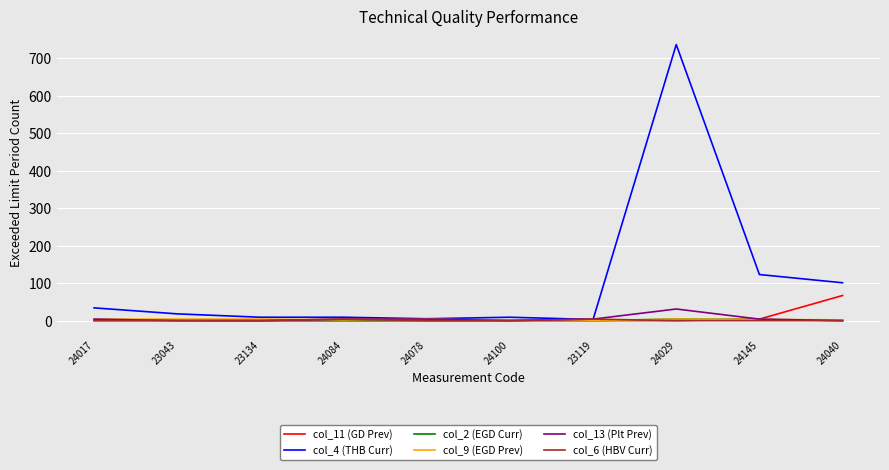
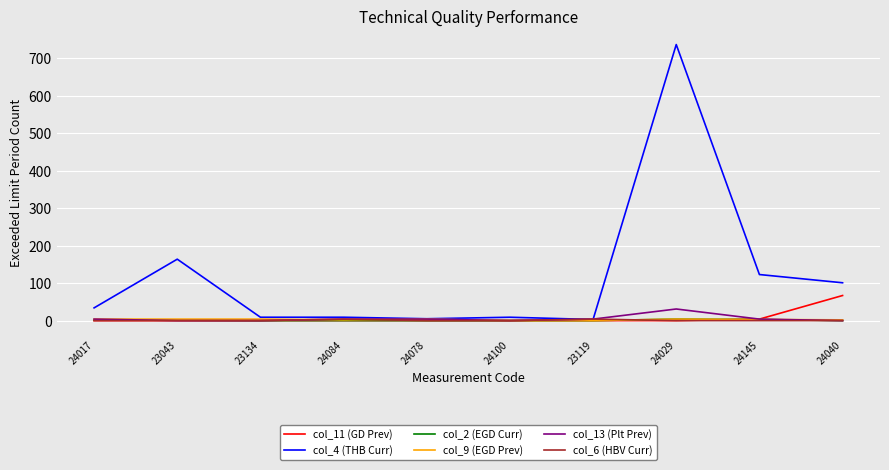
  {
    "col_11 (GD Prev)": {
      "24040": 70
    },
    "col_4 (THB Curr)": {
      "24017": 30,
-     "23043": 20,
+     "23043": 160,
      "24100": 10,
      "24029": 740,
      "24145": 120,
      "24040": 100
    },
    "col_13 (Plt Prev)": {
      "24029": 30
    }
  }
